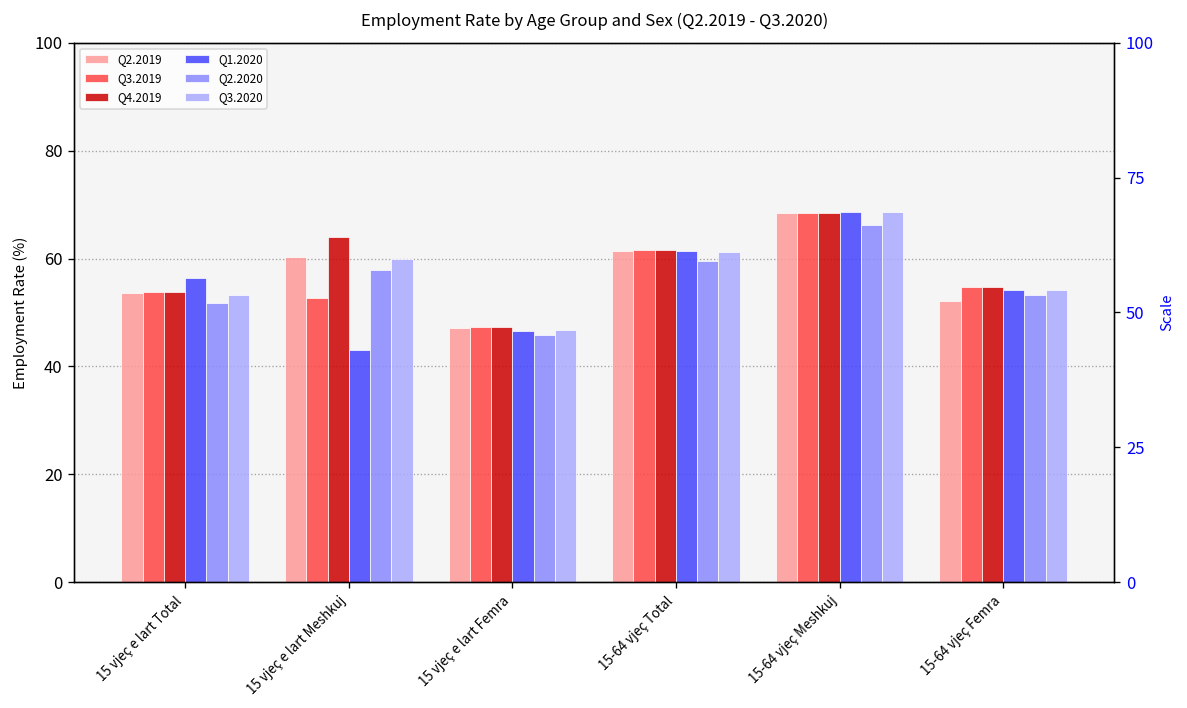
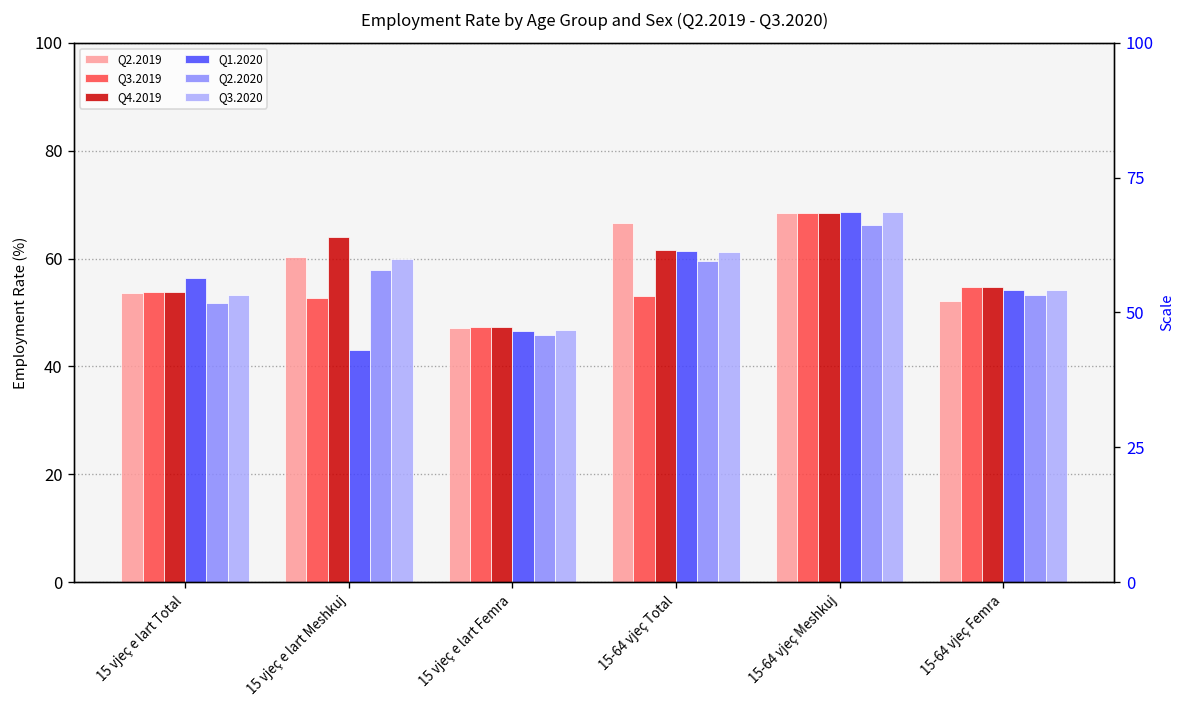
  {
    "Q2.2019": {
      "15 vjeç e lart Total": 54,
      "15 vjeç e lart Meshkuj": 60,
      "15 vjeç e lart Femra": 47,
-     "15-64 vjeç Total": 61,
+     "15-64 vjeç Total": 67,
      "15-64 vjeç Meshkuj": 68,
      "15-64 vjeç Femra": 52
    },
    "Q3.2019": {
      "15 vjeç e lart Total": 54,
      "15 vjeç e lart Meshkuj": 53,
      "15 vjeç e lart Femra": 47,
-     "15-64 vjeç Total": 62,
+     "15-64 vjeç Total": 53,
      "15-64 vjeç Meshkuj": 69,
      "15-64 vjeç Femra": 55
    },
    "Q4.2019": {
      "15 vjeç e lart Total": 54,
      "15 vjeç e lart Meshkuj": 64,
      "15 vjeç e lart Femra": 47,
      "15-64 vjeç Total": 62,
      "15-64 vjeç Meshkuj": 69,
      "15-64 vjeç Femra": 55
    },
    "Q1.2020": {
      "15 vjeç e lart Total": 56,
      "15 vjeç e lart Meshkuj": 43,
      "15 vjeç e lart Femra": 47,
      "15-64 vjeç Total": 61,
      "15-64 vjeç Meshkuj": 69,
      "15-64 vjeç Femra": 54
    }
  }
